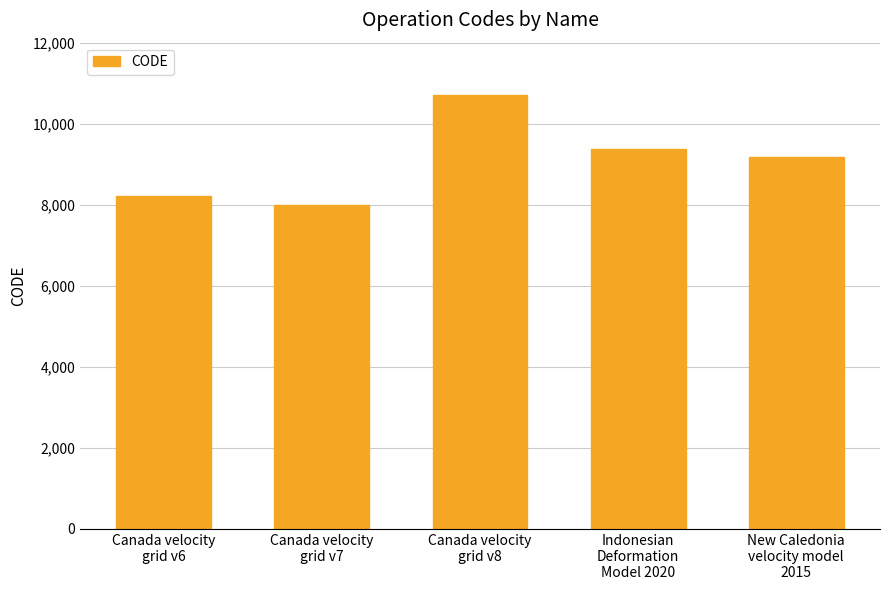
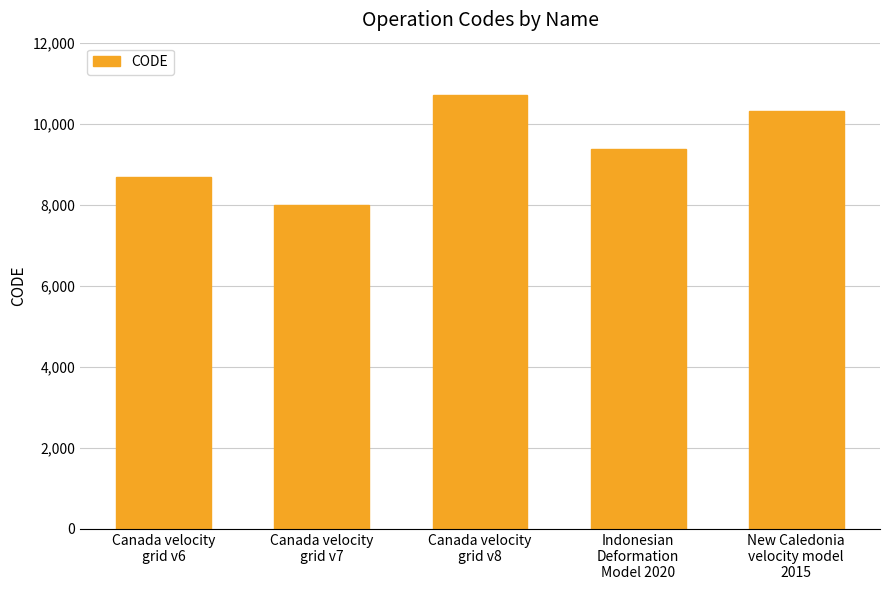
  {
-   "Canada velocity grid v6": "8,200",
+   "Canada velocity grid v6": "8,700",
    "Canada velocity grid v7": "8,000",
    "Canada velocity grid v8": "10,700",
    "Indonesian Deformation Model 2020": "9,400",
-   "New Caledonia velocity model 2015": "9,200"
+   "New Caledonia velocity model 2015": "10,300"
  }
